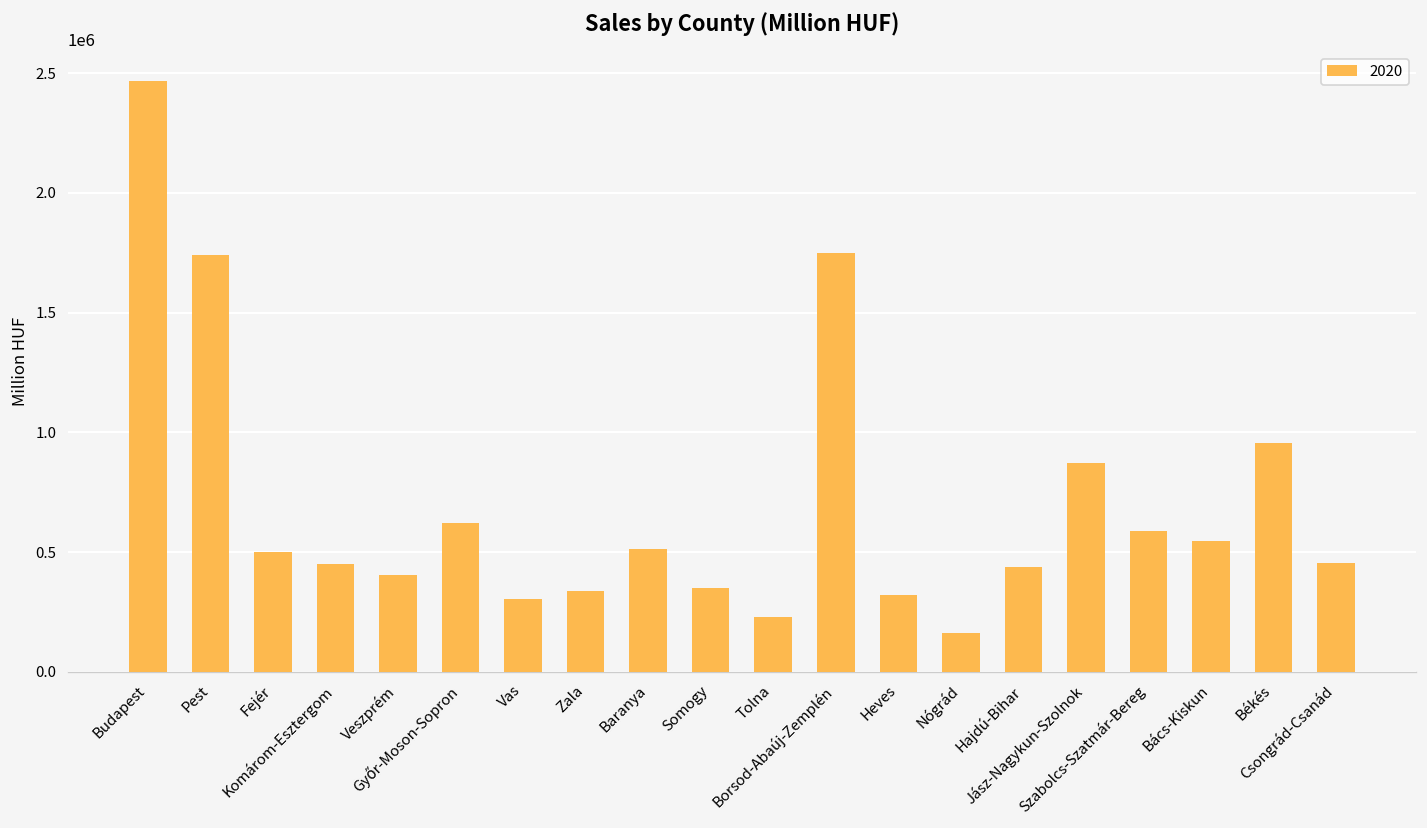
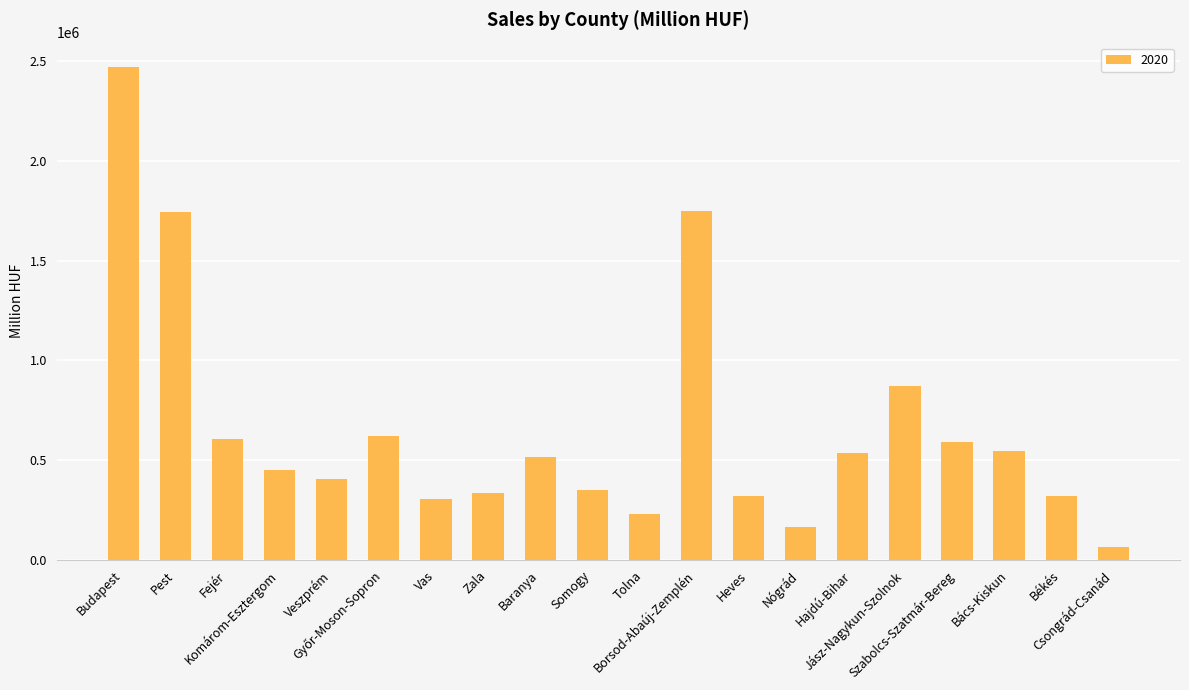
  {
    "Budapest": 2470000,
    "Pest": 1740000,
-   "Fejér": 500000,
+   "Fejér": 610000,
    "Komárom-Esztergom": 450000,
    "Veszprém": 400000,
    "Győr-Moson-Sopron": 620000,
    "Vas": 300000,
    "Zala": 340000,
    "Baranya": 510000,
    "Somogy": 350000,
    "Tolna": 230000,
    "Borsod-Abaúj-Zemplén": 1750000,
    "Heves": 320000,
    "Nógrád": 160000,
-   "Hajdú-Bihar": 440000,
+   "Hajdú-Bihar": 540000,
    "Jász-Nagykun-Szolnok": 870000,
    "Szabolcs-Szatmár-Bereg": 590000,
    "Bács-Kiskun": 550000,
-   "Békés": 960000,
-   "Csongrád-Csanád": 450000
+   "Békés": 320000,
+   "Csongrád-Csanád": 60000
  }
